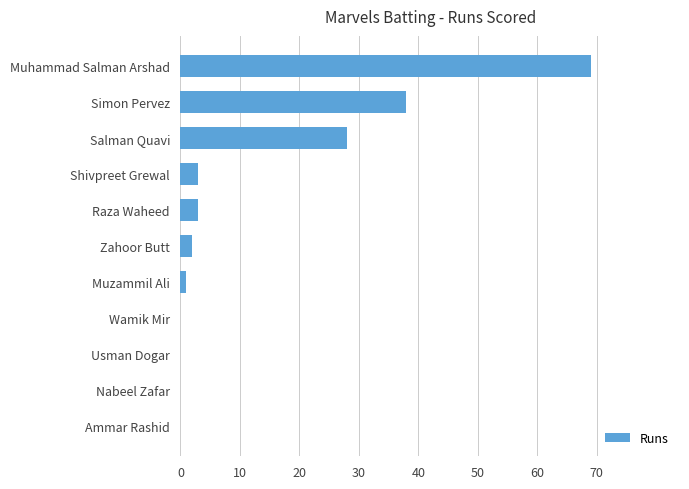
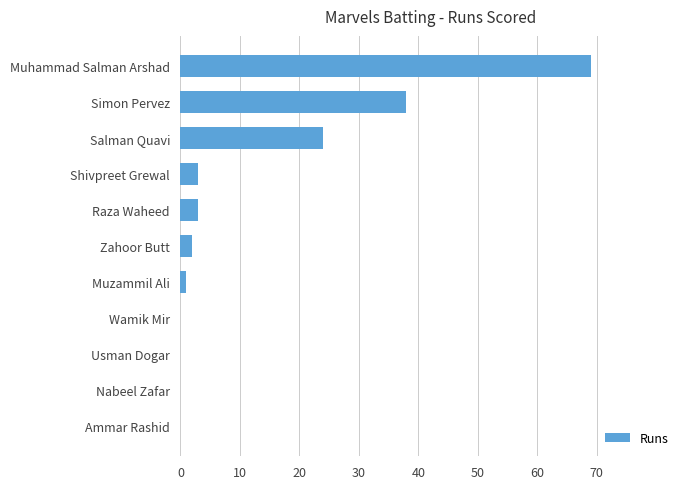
  {
    "Muhammad Salman Arshad": 69,
    "Simon Pervez": 38,
-   "Salman Quavi": 28,
+   "Salman Quavi": 24,
    "Shivpreet Grewal": 3,
    "Raza Waheed": 3,
    "Zahoor Butt": 2,
    "Muzammil Ali": 1,
    "Wamik Mir": 0,
    "Usman Dogar": 0,
    "Nabeel Zafar": 0,
    "Ammar Rashid": 0
  }
